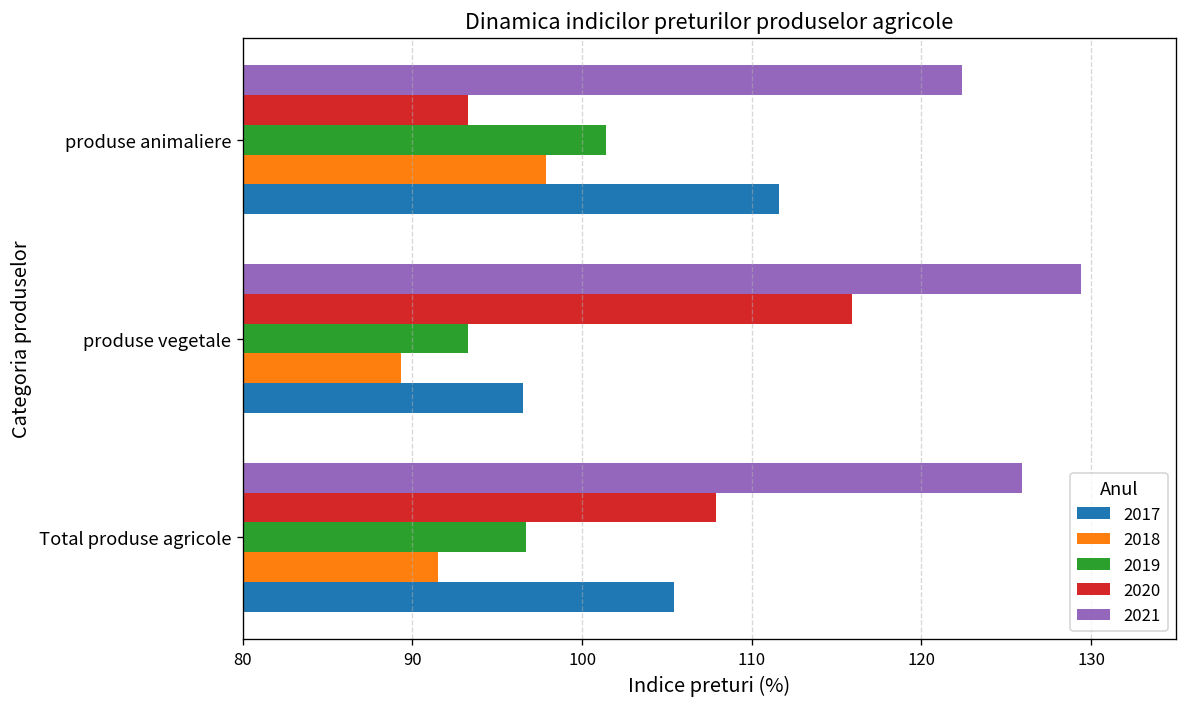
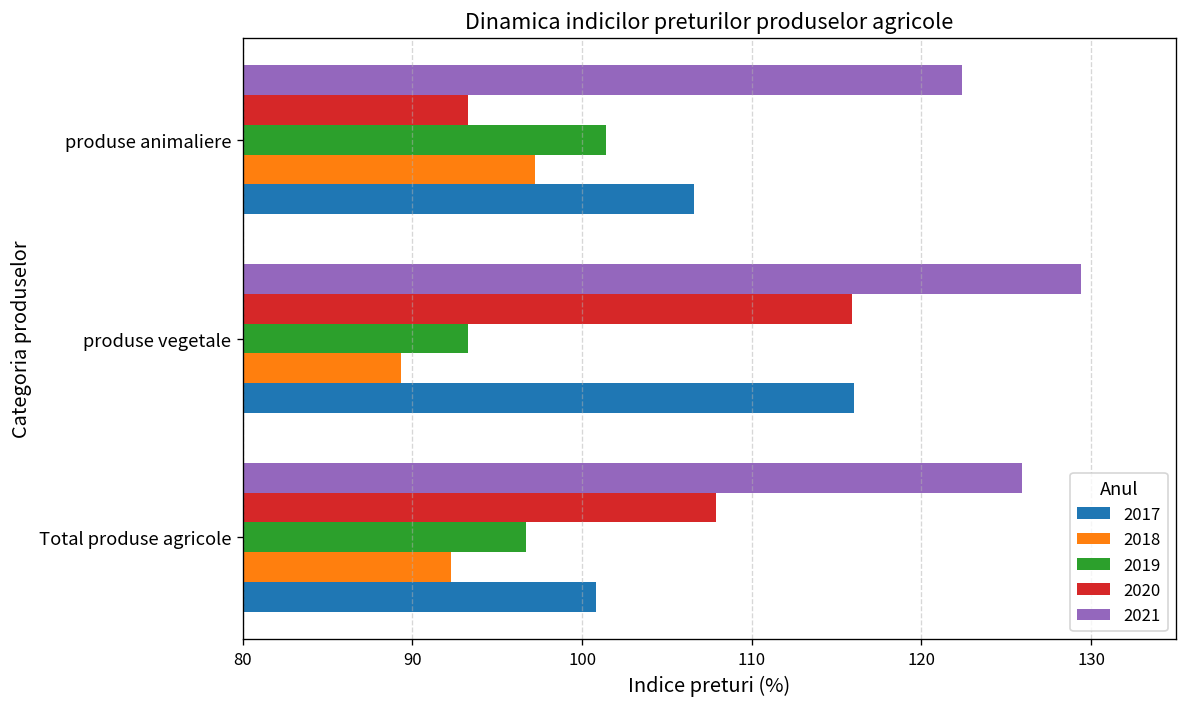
  {
    "2017": {
-     "produse animaliere": 111.6,
-     "produse vegetale": 96.5,
-     "Total produse agricole": 105.4
+     "produse animaliere": 106.6,
+     "produse vegetale": 116.0,
+     "Total produse agricole": 100.8
    },
    "2018": {
-     "produse animaliere": 97.9,
+     "produse animaliere": 97.2,
      "produse vegetale": 89.3,
-     "Total produse agricole": 91.5
+     "Total produse agricole": 92.3
    },
    "2019": {
      "produse animaliere": 101.4,
      "produse vegetale": 93.3,
      "Total produse agricole": 96.7
    },
    "2020": {
      "produse animaliere": 93.3,
      "produse vegetale": 115.9,
      "Total produse agricole": 107.9
    },
    "2021": {
      "produse animaliere": 122.4,
      "produse vegetale": 129.4,
      "Total produse agricole": 125.9
    }
  }
